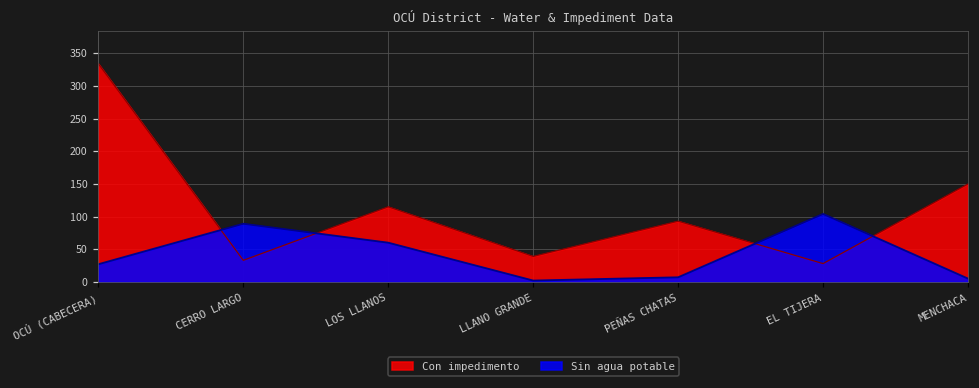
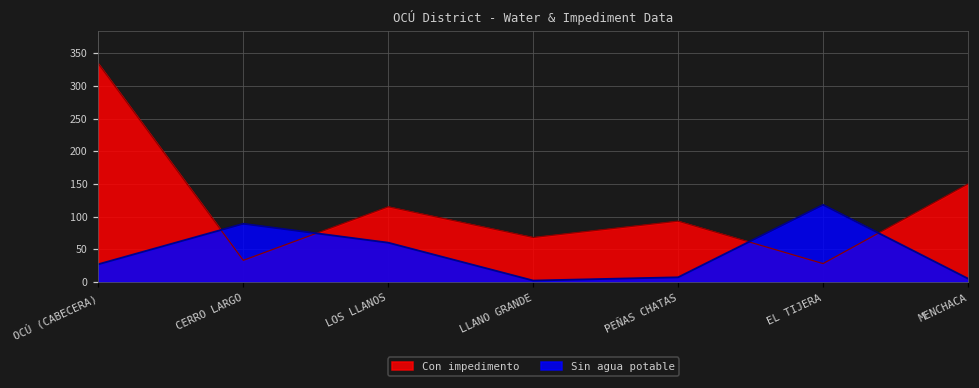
  {
    "Con impedimento": {
      "OCÚ (CABECERA)": 330,
      "CERRO LARGO": 30,
      "LOS LLANOS": 120,
-     "LLANO GRANDE": 40,
+     "LLANO GRANDE": 70,
      "PEÑAS CHATAS": 90,
      "EL TIJERA": 30,
      "MENCHACA": 150
    },
    "Sin agua potable": {
      "OCÚ (CABECERA)": 30,
      "CERRO LARGO": 90,
      "LOS LLANOS": 60,
      "LLANO GRANDE": 0,
      "PEÑAS CHATAS": 10,
-     "EL TIJERA": 100,
+     "EL TIJERA": 120,
      "MENCHACA": 10
    }
  }
